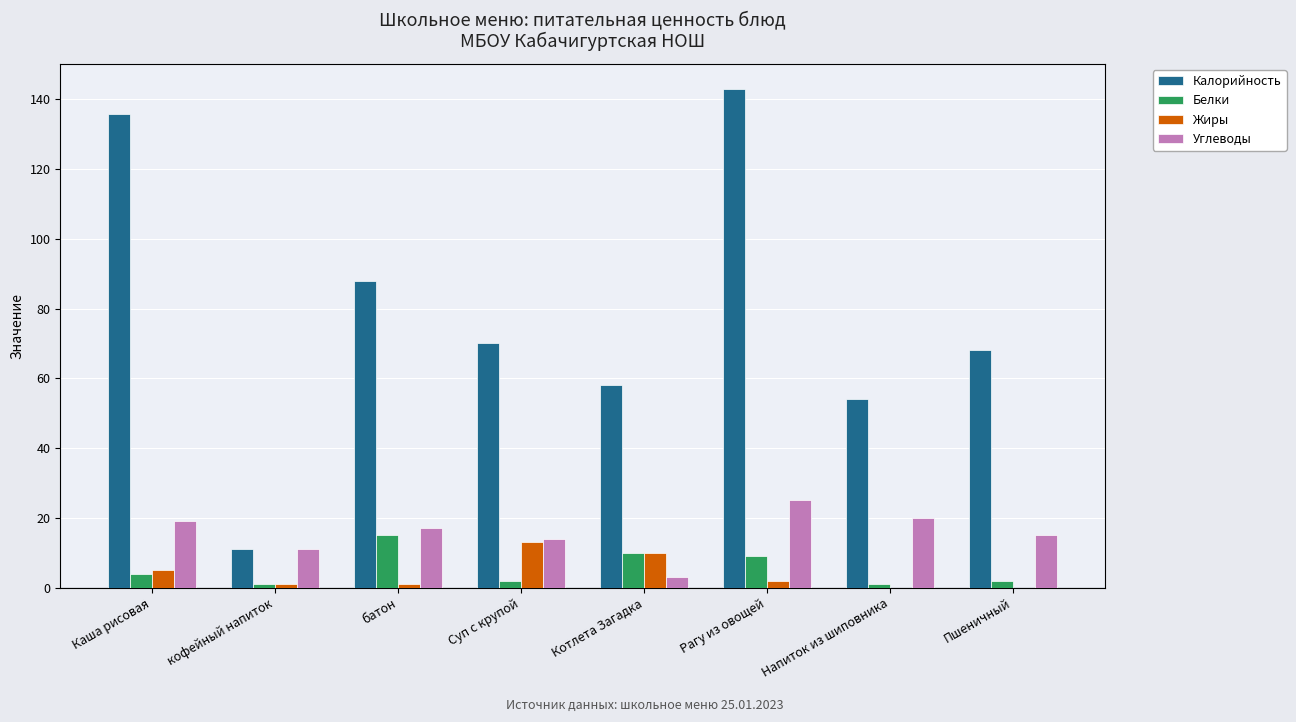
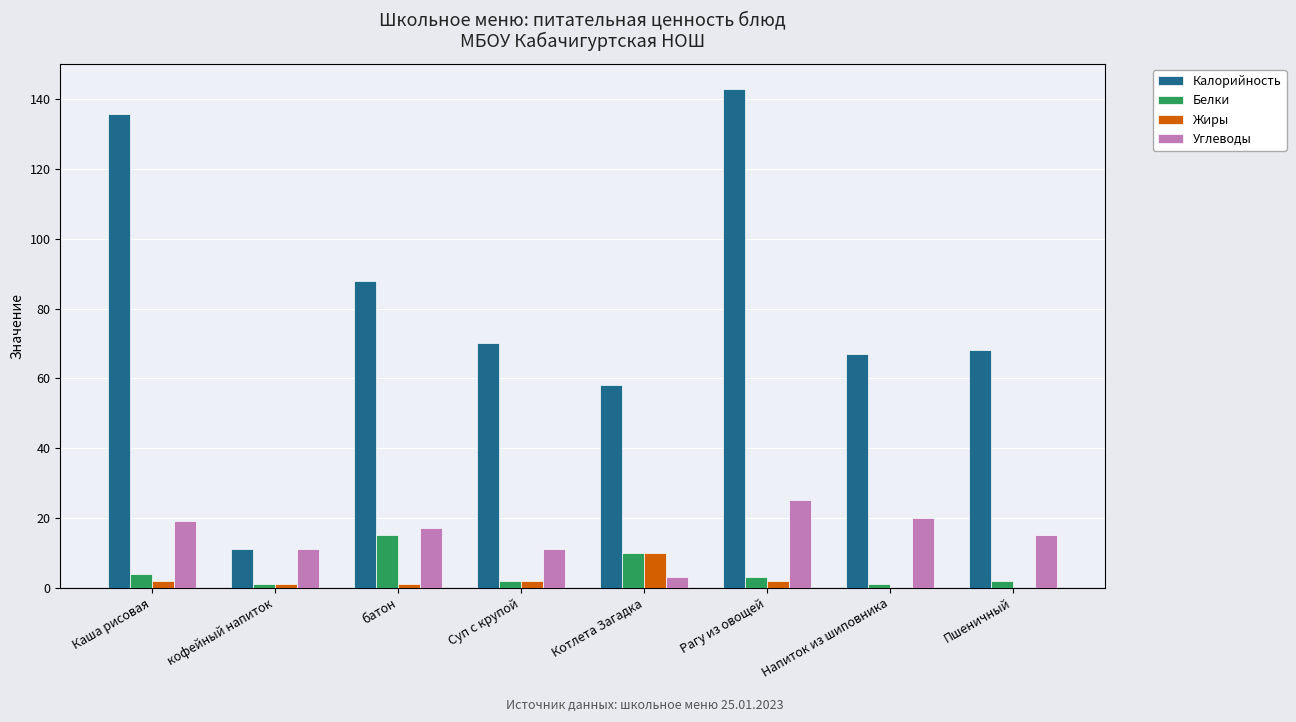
  {
    "Калорийность": {
      "Каша рисовая": 136,
      "кофейный напиток": 11,
      "батон": 88,
      "Суп с крупой": 70,
      "Котлета Загадка": 58,
      "Рагу из овощей": 143,
-     "Напиток из шиповника": 54,
+     "Напиток из шиповника": 67,
      "Пшеничный": 68
    },
    "Белки": {
      "Каша рисовая": 4,
      "кофейный напиток": 1,
      "батон": 15,
      "Суп с крупой": 2,
      "Котлета Загадка": 10,
-     "Рагу из овощей": 9,
+     "Рагу из овощей": 3,
      "Напиток из шиповника": 1,
      "Пшеничный": 2
    },
    "Жиры": {
-     "Каша рисовая": 5,
+     "Каша рисовая": 2,
      "кофейный напиток": 1,
      "батон": 1,
-     "Суп с крупой": 13,
+     "Суп с крупой": 2,
      "Котлета Загадка": 10,
      "Рагу из овощей": 2,
      "Напиток из шиповника": 0,
      "Пшеничный": 0
    },
    "Углеводы": {
      "Каша рисовая": 19,
      "кофейный напиток": 11,
      "батон": 17,
-     "Суп с крупой": 14,
+     "Суп с крупой": 11,
      "Котлета Загадка": 3,
      "Рагу из овощей": 25,
      "Напиток из шиповника": 20,
      "Пшеничный": 15
    }
  }
